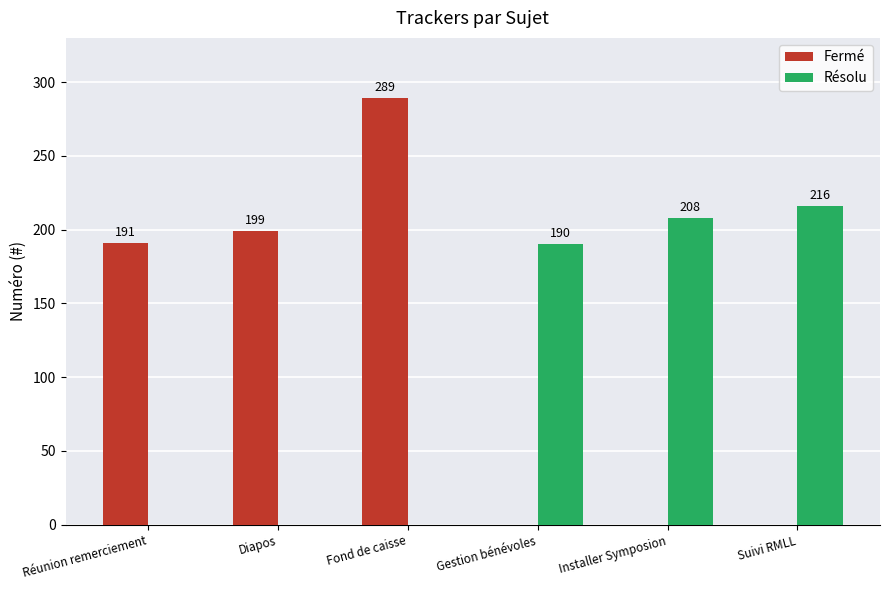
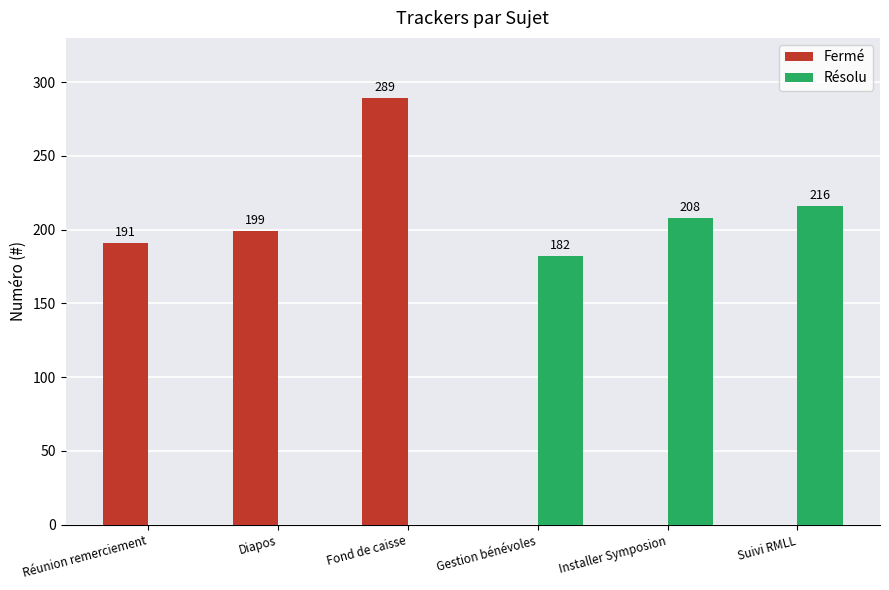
  {
    "Fermé": {
      "Réunion remerciement": 191,
      "Diapos": 199,
      "Fond de caisse": 289
    },
    "Résolu": {
-     "Gestion bénévoles": 190,
+     "Gestion bénévoles": 182,
      "Installer Symposion": 208,
      "Suivi RMLL": 216
    }
  }
